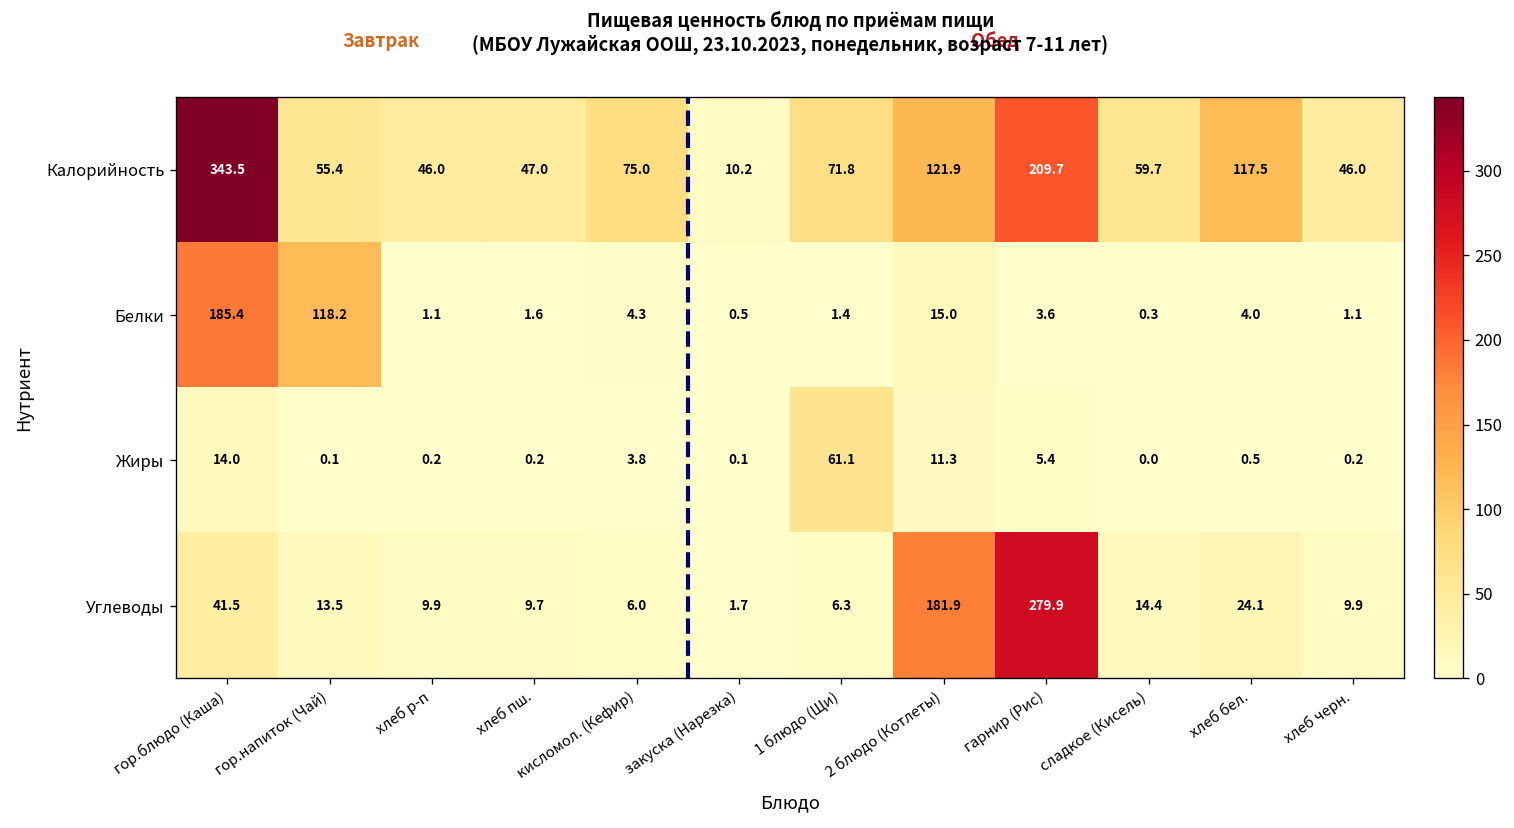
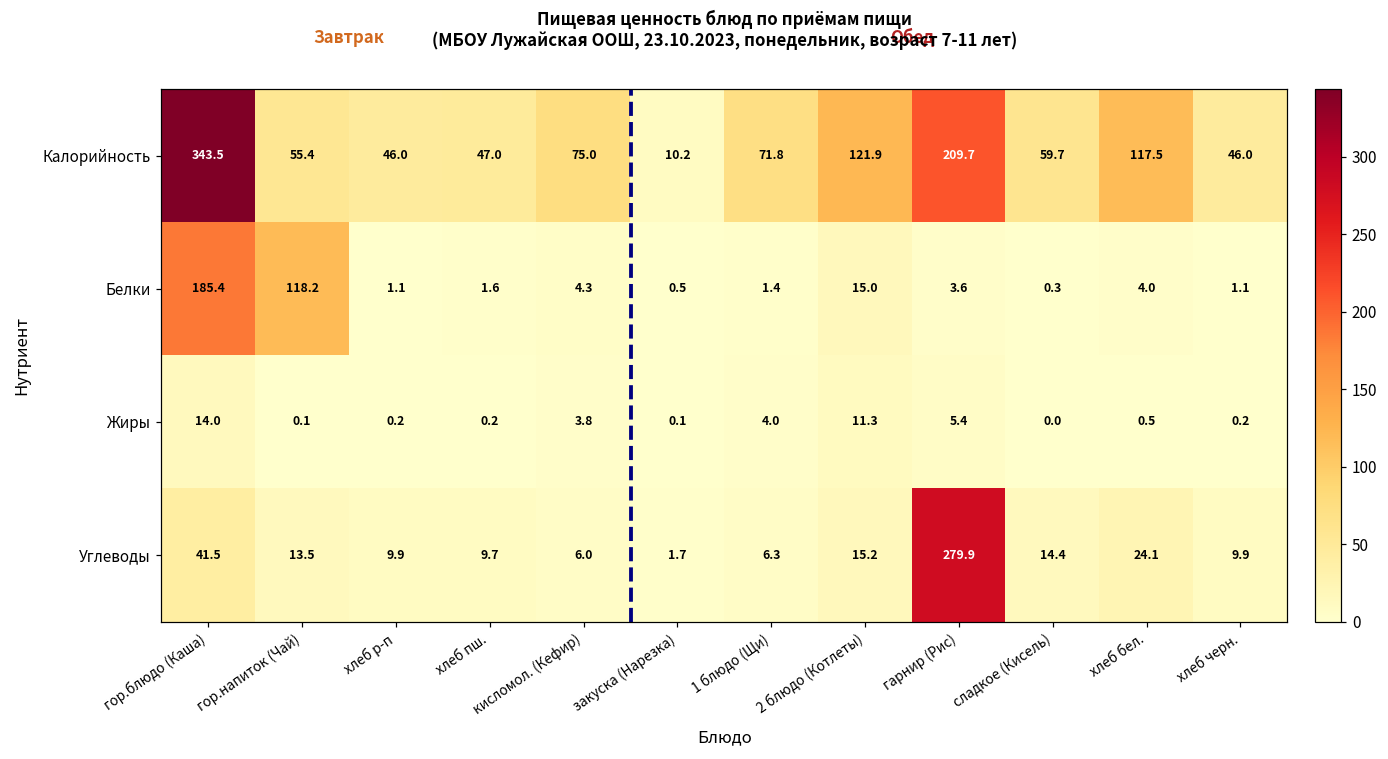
  {
    "Калорийность": {
      "гор.блюдо (Каша)": 343.5,
      "гор.напиток (Чай)": 55.4,
      "хлеб р-п": 46.0,
      "хлеб пш.": 47.0,
      "кисломол. (Кефир)": 75.0,
      "закуска (Нарезка)": 10.2,
      "1 блюдо (Щи)": 71.8,
      "2 блюдо (Котлеты)": 121.9,
      "гарнир (Рис)": 209.7,
      "сладкое (Кисель)": 59.7,
      "хлеб бел.": 117.5,
      "хлеб черн.": 46.0
    },
    "Белки": {
      "гор.блюдо (Каша)": 185.4,
      "гор.напиток (Чай)": 118.2,
      "хлеб р-п": 1.1,
      "хлеб пш.": 1.6,
      "кисломол. (Кефир)": 4.3,
      "закуска (Нарезка)": 0.5,
      "1 блюдо (Щи)": 1.4,
      "2 блюдо (Котлеты)": 15.0,
      "гарнир (Рис)": 3.6,
      "сладкое (Кисель)": 0.3,
      "хлеб бел.": 4.0,
      "хлеб черн.": 1.1
    },
    "Жиры": {
      "гор.блюдо (Каша)": 14.0,
      "гор.напиток (Чай)": 0.1,
      "хлеб р-п": 0.2,
      "хлеб пш.": 0.2,
      "кисломол. (Кефир)": 3.8,
      "закуска (Нарезка)": 0.1,
-     "1 блюдо (Щи)": 61.1,
+     "1 блюдо (Щи)": 4.0,
      "2 блюдо (Котлеты)": 11.3,
      "гарнир (Рис)": 5.4,
      "сладкое (Кисель)": 0.0,
      "хлеб бел.": 0.5,
      "хлеб черн.": 0.2
    },
    "Углеводы": {
      "гор.блюдо (Каша)": 41.5,
      "гор.напиток (Чай)": 13.5,
      "хлеб р-п": 9.9,
      "хлеб пш.": 9.7,
      "кисломол. (Кефир)": 6.0,
      "закуска (Нарезка)": 1.7,
      "1 блюдо (Щи)": 6.3,
-     "2 блюдо (Котлеты)": 181.9,
+     "2 блюдо (Котлеты)": 15.2,
      "гарнир (Рис)": 279.9,
      "сладкое (Кисель)": 14.4,
      "хлеб бел.": 24.1,
      "хлеб черн.": 9.9
    }
  }
